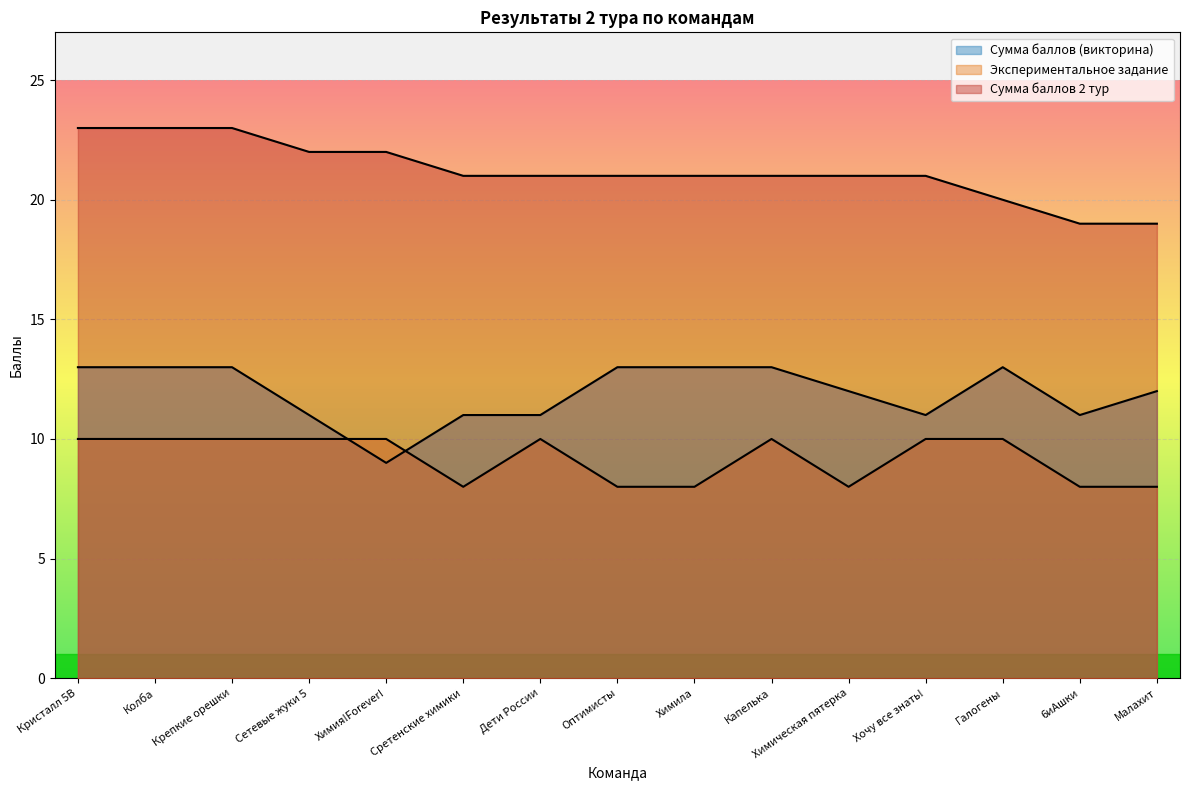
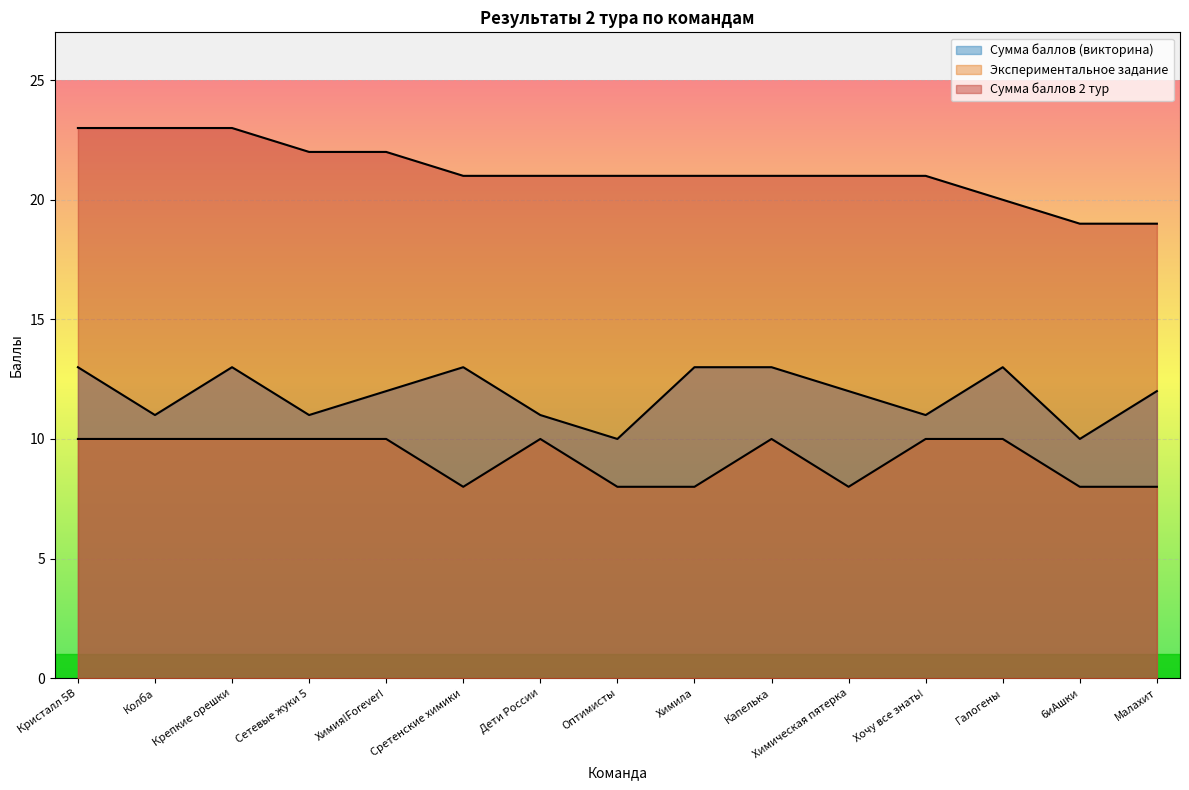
  {
    "Сумма баллов (викторина)": {
      "Кристалл 5В": 13,
-     "Колба": 13,
+     "Колба": 11,
      "Крепкие орешки": 13,
      "Сетевые жуки 5": 11,
-     "Химия!Forever!": 9,
-     "Сретенские химики": 11,
+     "Химия!Forever!": 12,
+     "Сретенские химики": 13,
      "Дети России": 11,
-     "Оптимисты": 13,
+     "Оптимисты": 10,
      "Химила": 13,
      "Капелька": 13,
      "Химическая пятерка": 12,
      "Хочу все знать!": 11,
      "Галогены": 13,
-     "6иАшки": 11,
+     "6иАшки": 10,
      "Малахит": 12
    }
  }
